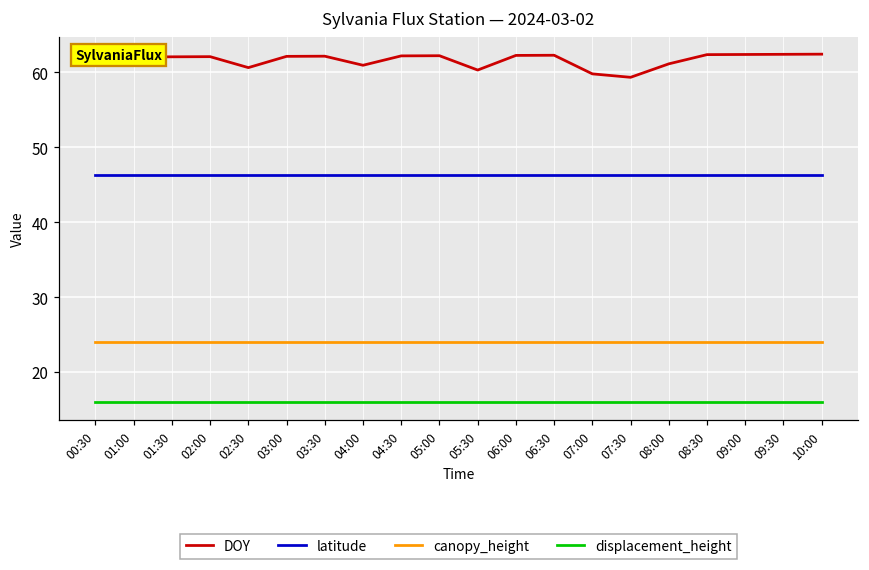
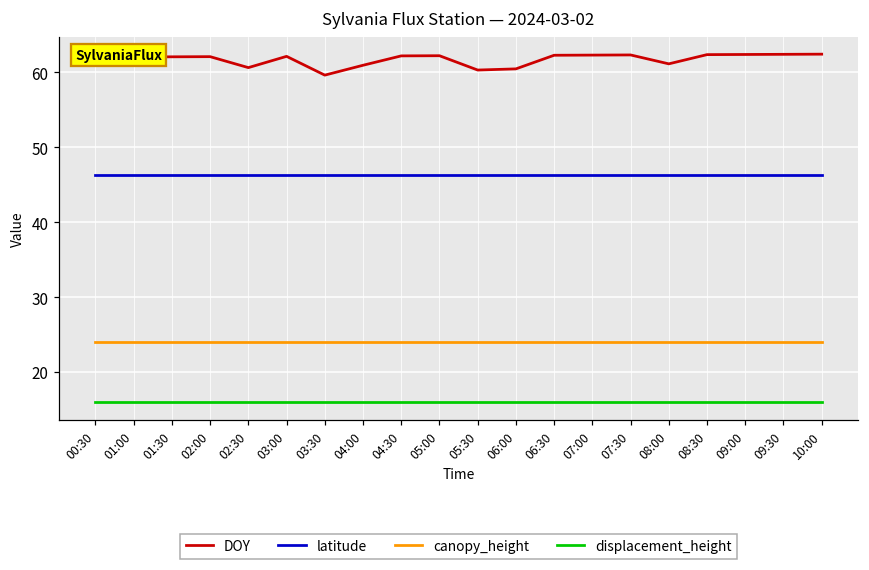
  {
    "DOY": {
      "01:30": 62,
      "02:00": 62,
      "02:30": 61,
      "03:00": 62,
-     "03:30": 62,
+     "03:30": 60,
      "04:00": 61,
      "04:30": 62,
      "05:00": 62,
      "05:30": 60,
-     "06:00": 62,
+     "06:00": 60,
      "06:30": 62,
-     "07:00": 60,
-     "07:30": 59,
+     "07:00": 62,
+     "07:30": 62,
      "08:00": 61,
      "08:30": 62,
      "09:00": 62,
      "09:30": 62,
      "10:00": 62
    },
    "latitude": {
      "00:30": 46,
      "01:00": 46,
      "01:30": 46,
      "02:00": 46,
      "02:30": 46,
      "03:00": 46,
      "03:30": 46,
      "04:00": 46,
      "04:30": 46,
      "05:00": 46,
      "05:30": 46,
      "06:00": 46,
      "06:30": 46,
      "07:00": 46,
      "07:30": 46,
      "08:00": 46,
      "08:30": 46,
      "09:00": 46,
      "09:30": 46,
      "10:00": 46
    },
    "canopy_height": {
      "00:30": 24,
      "01:00": 24,
      "01:30": 24,
      "02:00": 24,
      "02:30": 24,
      "03:00": 24,
      "03:30": 24,
      "04:00": 24,
      "04:30": 24,
      "05:00": 24,
      "05:30": 24,
      "06:00": 24,
      "06:30": 24,
      "07:00": 24,
      "07:30": 24,
      "08:00": 24,
      "08:30": 24,
      "09:00": 24,
      "09:30": 24,
      "10:00": 24
    },
    "displacement_height": {
      "00:30": 16,
      "01:00": 16,
      "01:30": 16,
      "02:00": 16,
      "02:30": 16,
      "03:00": 16,
      "03:30": 16,
      "04:00": 16,
      "04:30": 16,
      "05:00": 16,
      "05:30": 16,
      "06:00": 16,
      "06:30": 16,
      "07:00": 16,
      "07:30": 16,
      "08:00": 16,
      "08:30": 16,
      "09:00": 16,
      "09:30": 16,
      "10:00": 16
    }
  }
